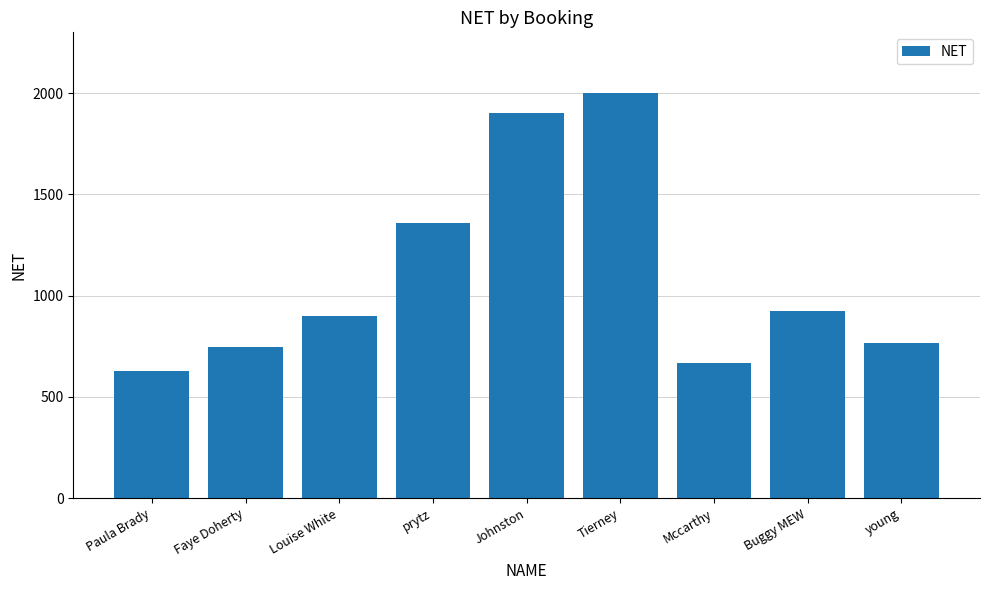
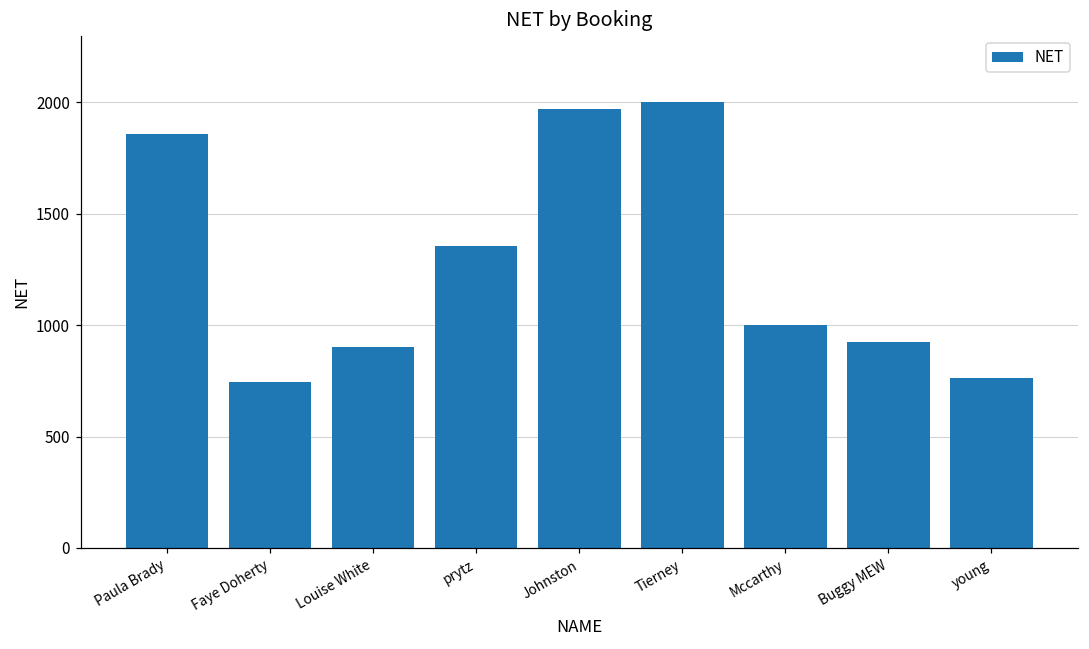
  {
-   "Paula Brady": 630,
+   "Paula Brady": 1860,
    "Faye Doherty": 750,
    "Louise White": 900,
    "prytz": 1360,
-   "Johnston": 1900,
+   "Johnston": 1970,
    "Tierney": 2000,
-   "Mccarthy": 670,
+   "Mccarthy": 1000,
    "Buggy MEW": 930,
    "young": 770
  }
